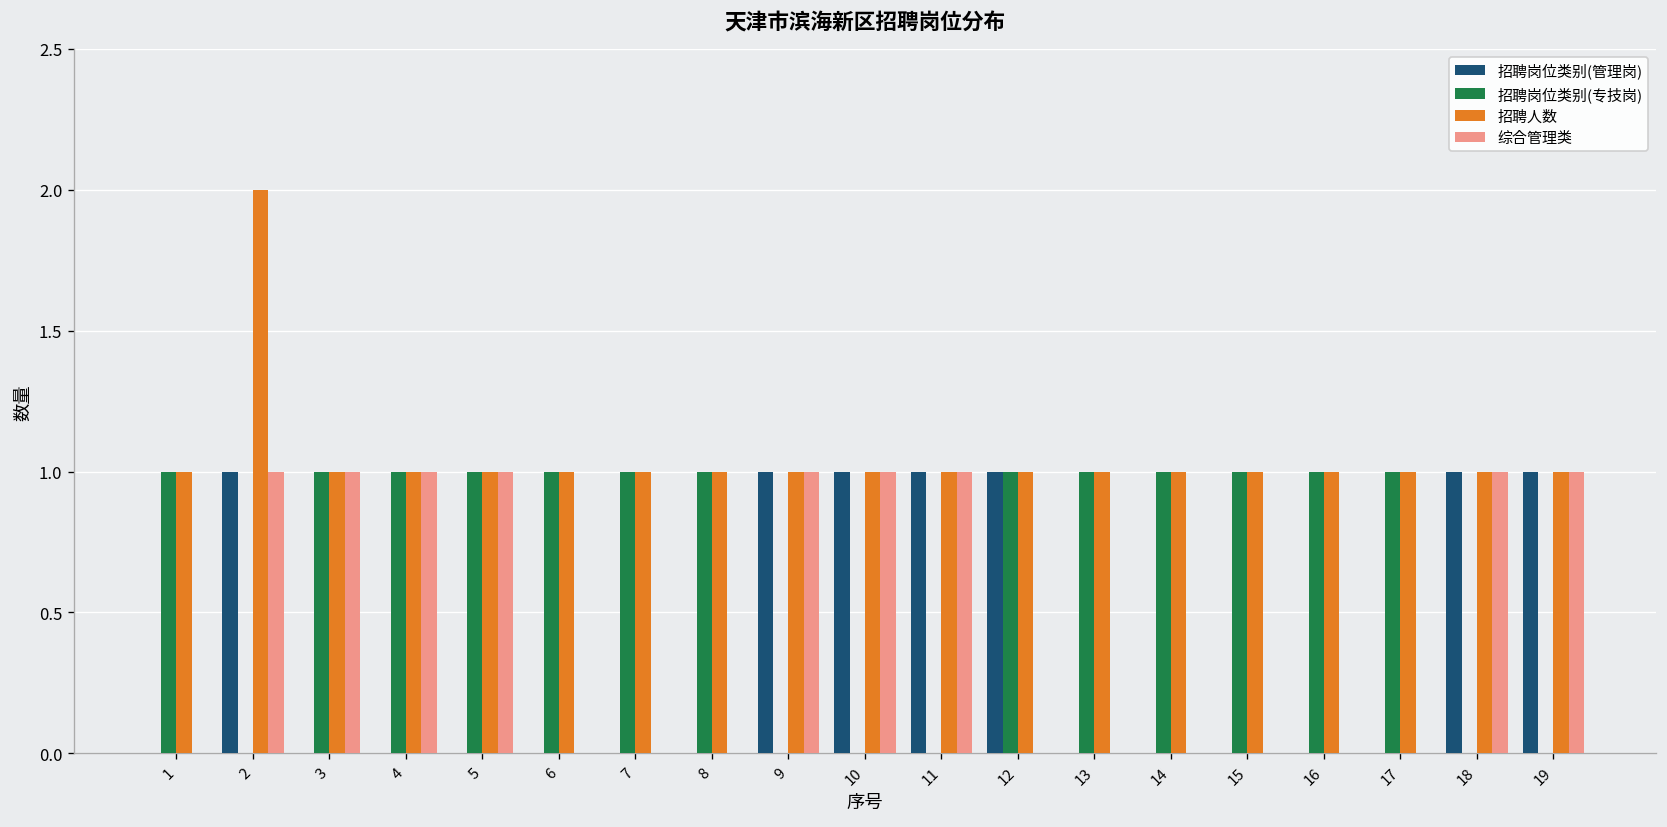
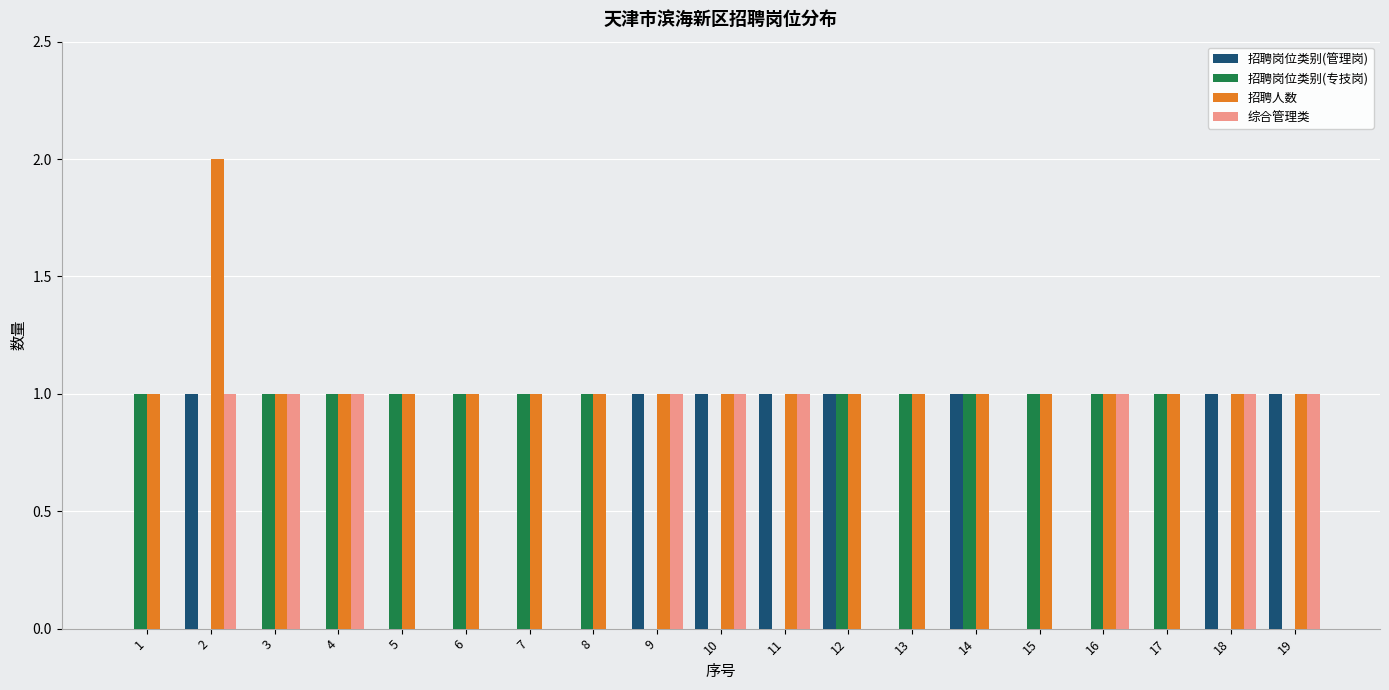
  {
    "招聘岗位类别(管理岗)": {
      "1": 0,
      "2": 1,
      "3": 0,
      "4": 0,
      "5": 0,
      "6": 0,
      "7": 0,
      "8": 0,
      "9": 1,
      "10": 1,
      "11": 1,
      "12": 1,
      "13": 0,
-     "14": 0,
+     "14": 1,
      "15": 0,
      "16": 0,
      "17": 0,
      "18": 1,
      "19": 1
    },
    "招聘岗位类别(专技岗)": {
      "1": 1,
      "2": 0,
      "3": 1,
      "4": 1,
      "5": 1,
      "6": 1,
      "7": 1,
      "8": 1,
      "9": 0,
      "10": 0,
      "11": 0,
      "12": 1,
      "13": 1,
      "14": 1,
      "15": 1,
      "16": 1,
      "17": 1,
      "18": 0,
      "19": 0
    },
    "招聘人数": {
      "1": 1,
      "2": 2,
      "3": 1,
      "4": 1,
      "5": 1,
      "6": 1,
      "7": 1,
      "8": 1,
      "9": 1,
      "10": 1,
      "11": 1,
      "12": 1,
      "13": 1,
      "14": 1,
      "15": 1,
      "16": 1,
      "17": 1,
      "18": 1,
      "19": 1
    },
    "综合管理类": {
      "1": 0,
      "2": 1,
      "3": 1,
      "4": 1,
-     "5": 1,
+     "5": 0,
      "6": 0,
      "7": 0,
      "8": 0,
      "9": 1,
      "10": 1,
      "11": 1,
      "12": 0,
      "13": 0,
      "14": 0,
      "15": 0,
-     "16": 0,
+     "16": 1,
      "17": 0,
      "18": 1,
      "19": 1
    }
  }
